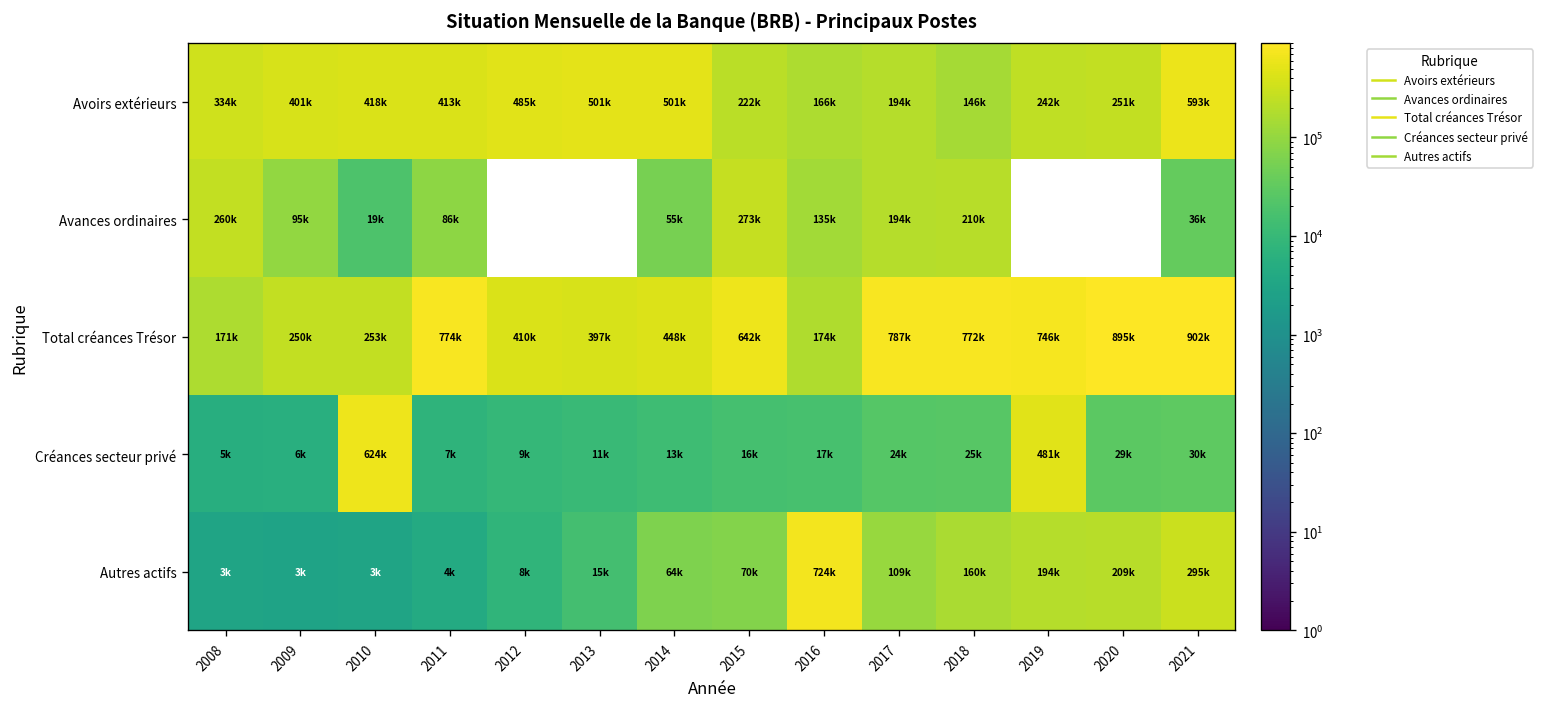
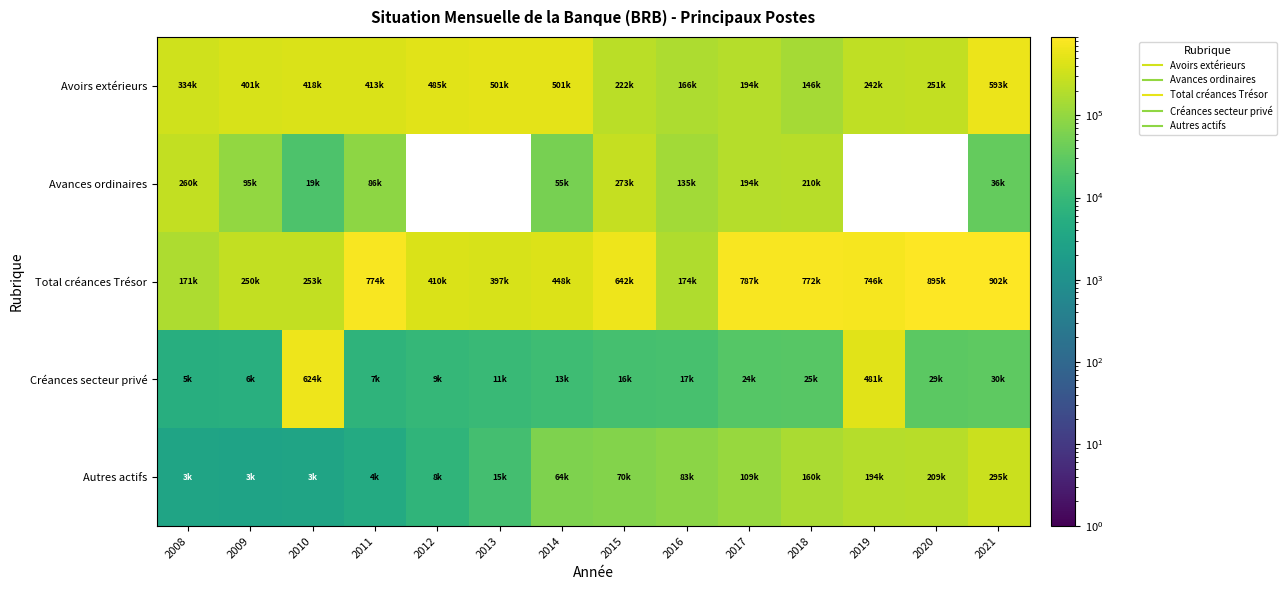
  {
    "Avoirs extérieurs": {
      "2008": "334k",
      "2009": "401k",
      "2010": "418k",
      "2011": "413k",
      "2012": "485k",
      "2013": "501k",
      "2014": "501k",
      "2015": "222k",
      "2016": "166k",
      "2017": "194k",
      "2018": "146k",
      "2019": "242k",
      "2020": "251k",
      "2021": "593k"
    },
    "Avances ordinaires": {
      "2008": "260k",
      "2009": "95k",
      "2010": "19k",
      "2011": "86k",
      "2014": "55k",
      "2015": "273k",
      "2016": "135k",
      "2017": "194k",
      "2018": "210k",
      "2021": "36k"
    },
    "Total créances Trésor": {
      "2008": "171k",
      "2009": "250k",
      "2010": "253k",
      "2011": "774k",
      "2012": "410k",
      "2013": "397k",
      "2014": "448k",
      "2015": "642k",
      "2016": "174k",
      "2017": "787k",
      "2018": "772k",
      "2019": "746k",
      "2020": "895k",
      "2021": "902k"
    },
    "Créances secteur privé": {
      "2008": "5k",
      "2009": "6k",
      "2010": "624k",
      "2011": "7k",
      "2012": "9k",
      "2013": "11k",
      "2014": "13k",
      "2015": "16k",
      "2016": "17k",
      "2017": "24k",
      "2018": "25k",
      "2019": "481k",
      "2020": "29k",
      "2021": "30k"
    },
    "Autres actifs": {
      "2008": "3k",
      "2009": "3k",
      "2010": "3k",
      "2011": "4k",
      "2012": "8k",
      "2013": "15k",
      "2014": "64k",
      "2015": "70k",
-     "2016": "724k",
+     "2016": "83k",
      "2017": "109k",
      "2018": "160k",
      "2019": "194k",
      "2020": "209k",
      "2021": "295k"
    }
  }
